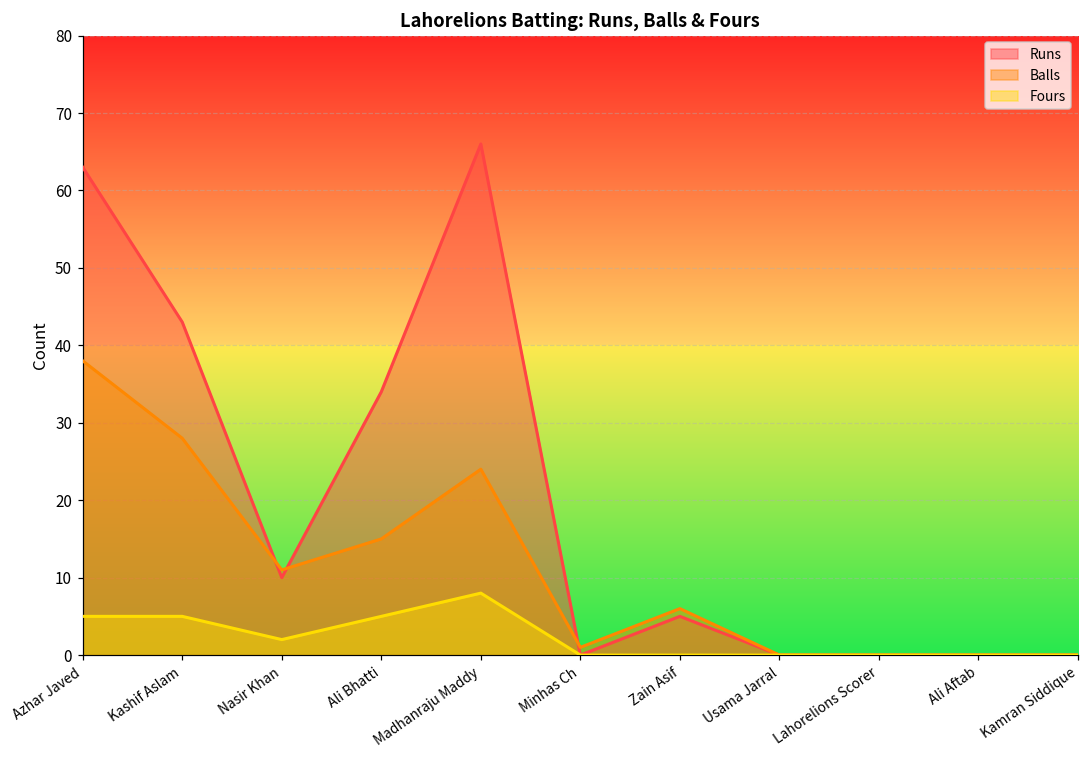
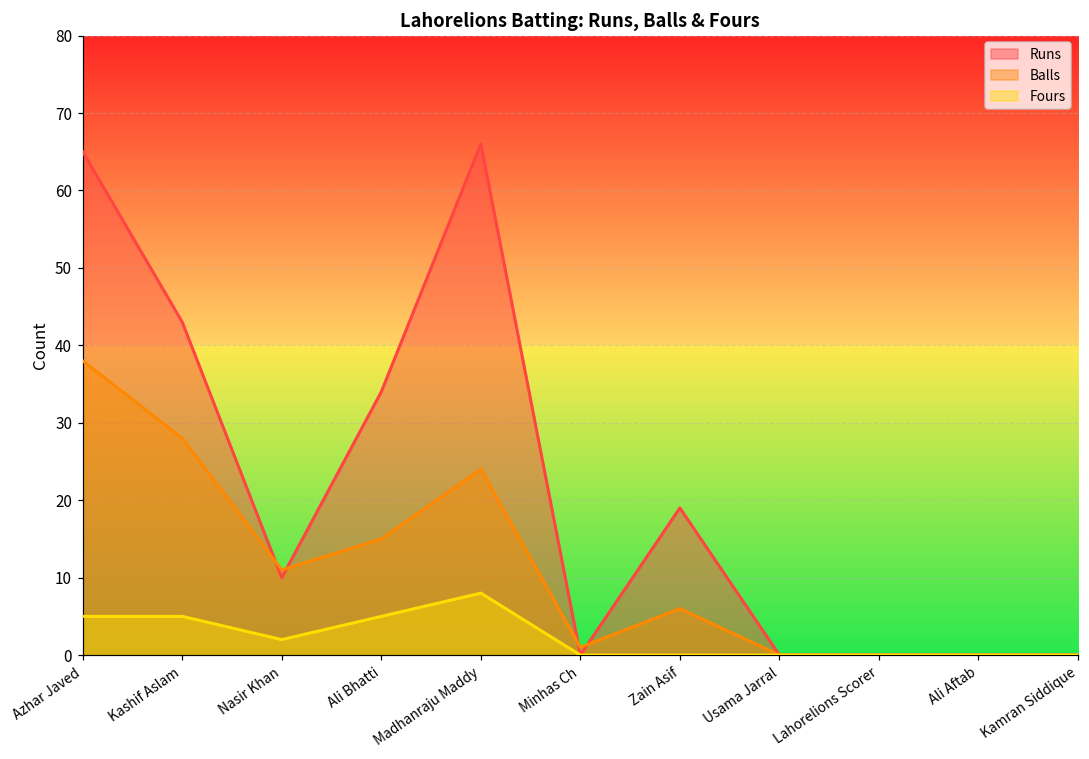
  {
    "Runs": {
-     "Azhar Javed": 63,
+     "Azhar Javed": 65,
      "Kashif Aslam": 43,
      "Nasir Khan": 10,
      "Ali Bhatti": 34,
      "Madhanraju Maddy": 66,
-     "Zain Asif": 5
+     "Zain Asif": 19
    }
  }
